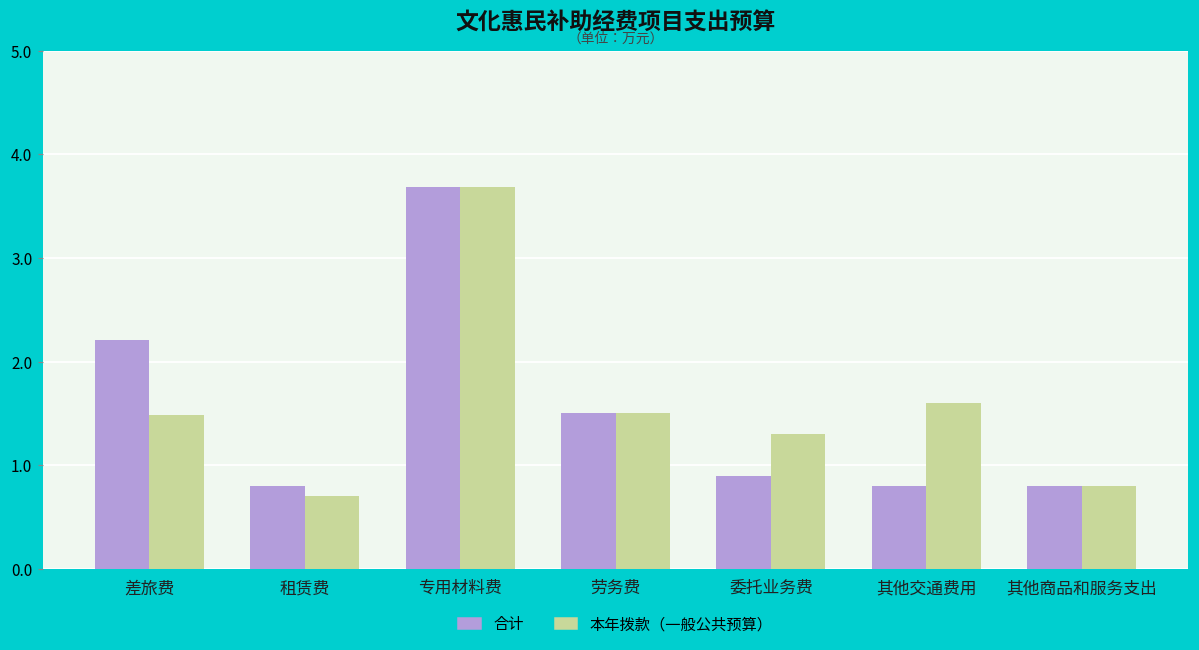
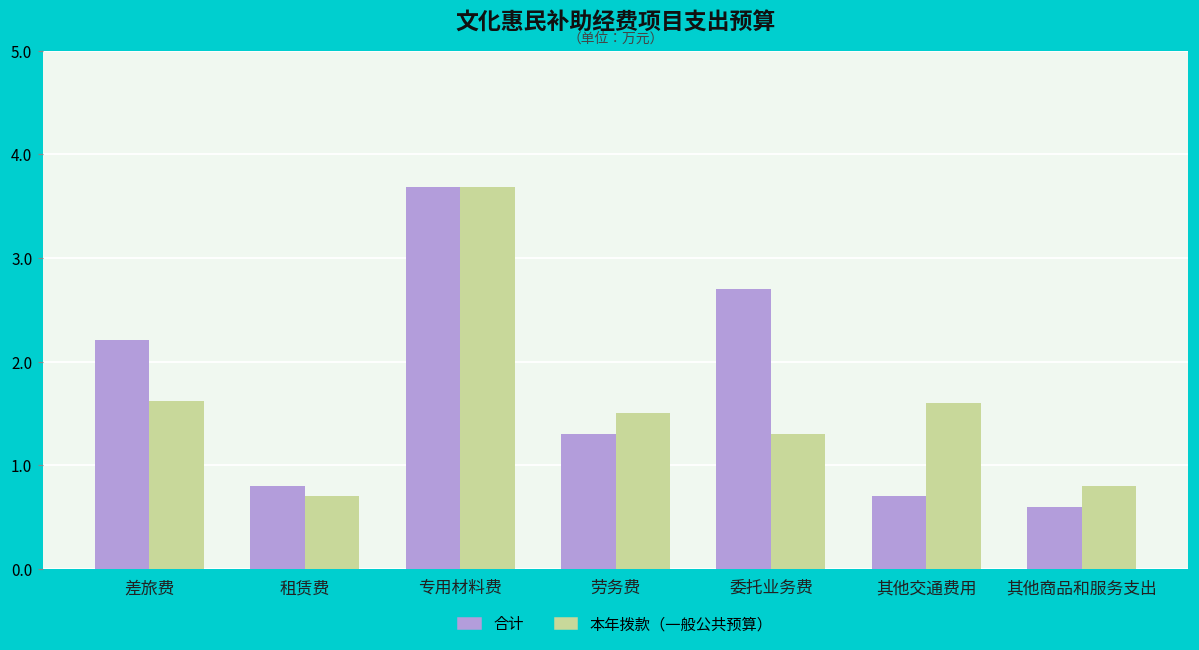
  {
    "合计": {
      "差旅费": 2.2,
      "租赁费": 0.8,
      "专用材料费": 3.7,
-     "劳务费": 1.5,
-     "委托业务费": 0.9,
-     "其他交通费用": 0.8,
-     "其他商品和服务支出": 0.8
+     "劳务费": 1.3,
+     "委托业务费": 2.7,
+     "其他交通费用": 0.7,
+     "其他商品和服务支出": 0.6
    },
    "本年拨款（一般公共预算）": {
-     "差旅费": 1.5,
+     "差旅费": 1.6,
      "租赁费": 0.7,
      "专用材料费": 3.7,
      "劳务费": 1.5,
      "委托业务费": 1.3,
      "其他交通费用": 1.6,
      "其他商品和服务支出": 0.8
    }
  }
